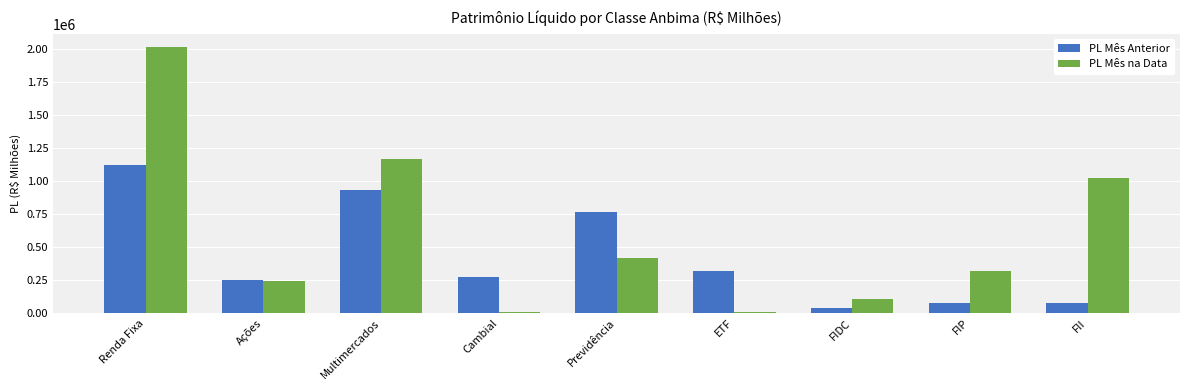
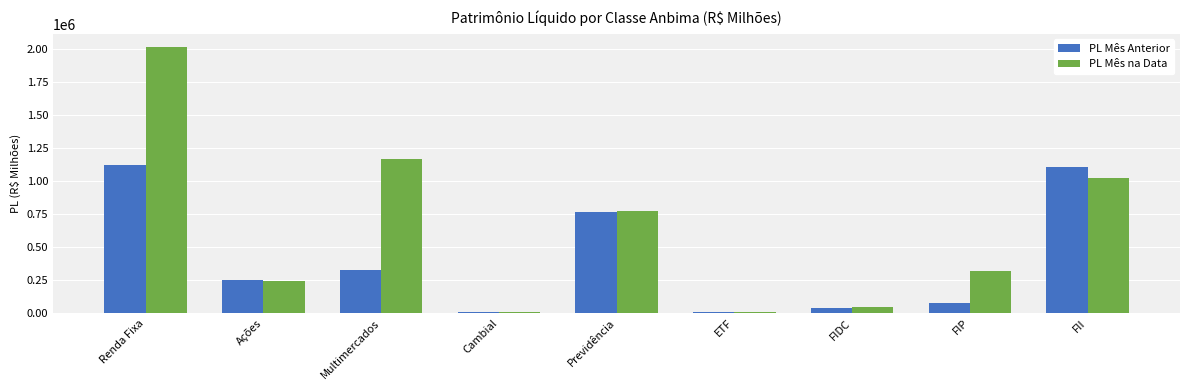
  {
    "PL Mês Anterior": {
      "Renda Fixa": 1120000,
      "Ações": 250000,
-     "Multimercados": 930000,
-     "Cambial": 270000,
+     "Multimercados": 320000,
+     "Cambial": 10000,
      "Previdência": 770000,
-     "ETF": 320000,
+     "ETF": 10000,
      "FIDC": 40000,
      "FIP": 80000,
-     "FII": 70000
+     "FII": 1100000
    },
    "PL Mês na Data": {
      "Renda Fixa": 2010000,
      "Ações": 250000,
      "Multimercados": 1170000,
-     "Previdência": 410000,
-     "FIDC": 110000,
+     "Previdência": 770000,
+     "FIDC": 50000,
      "FIP": 320000,
      "FII": 1020000
    }
  }
